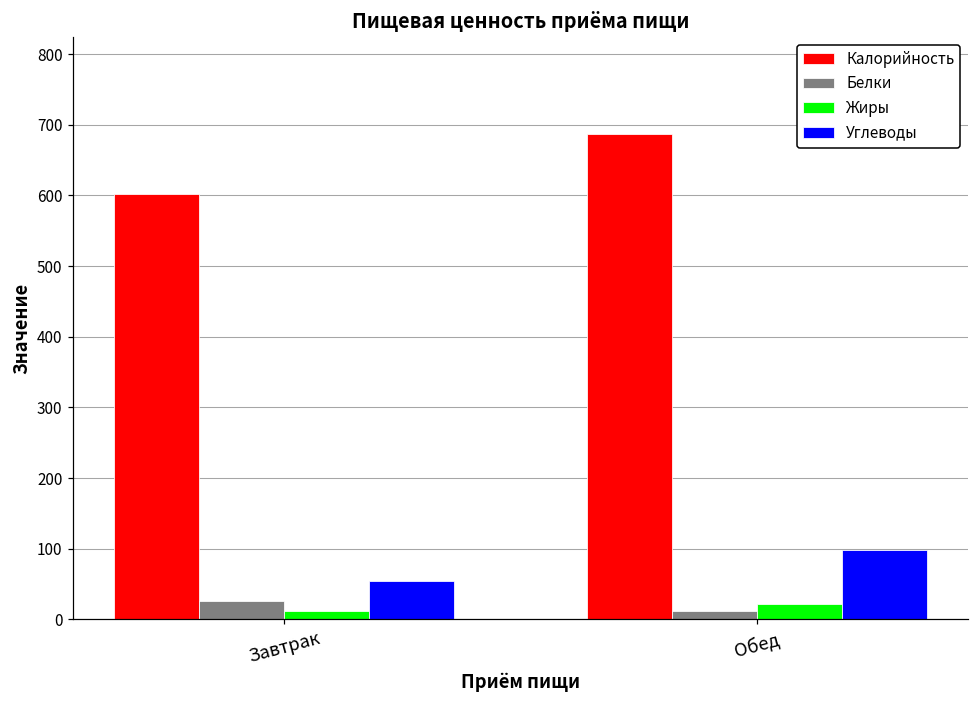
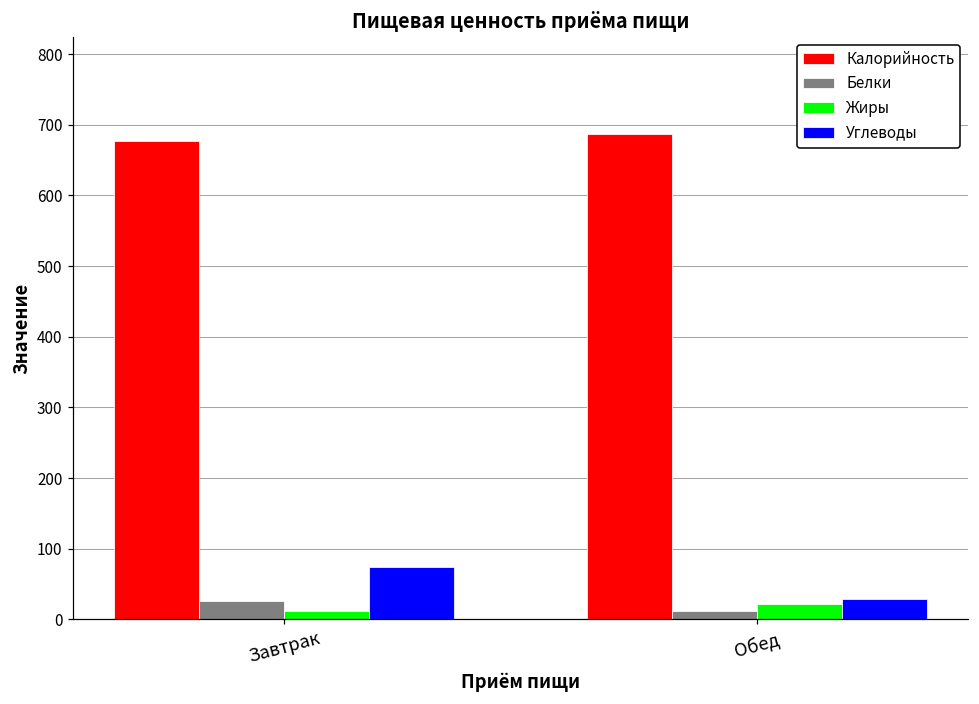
  {
    "Калорийность": {
-     "Завтрак": 600,
+     "Завтрак": 680,
      "Обед": 690
    },
    "Белки": {
      "Завтрак": 30,
      "Обед": 10
    },
    "Жиры": {
      "Завтрак": 10,
      "Обед": 20
    },
    "Углеводы": {
-     "Завтрак": 50,
-     "Обед": 100
+     "Завтрак": 70,
+     "Обед": 30
    }
  }
